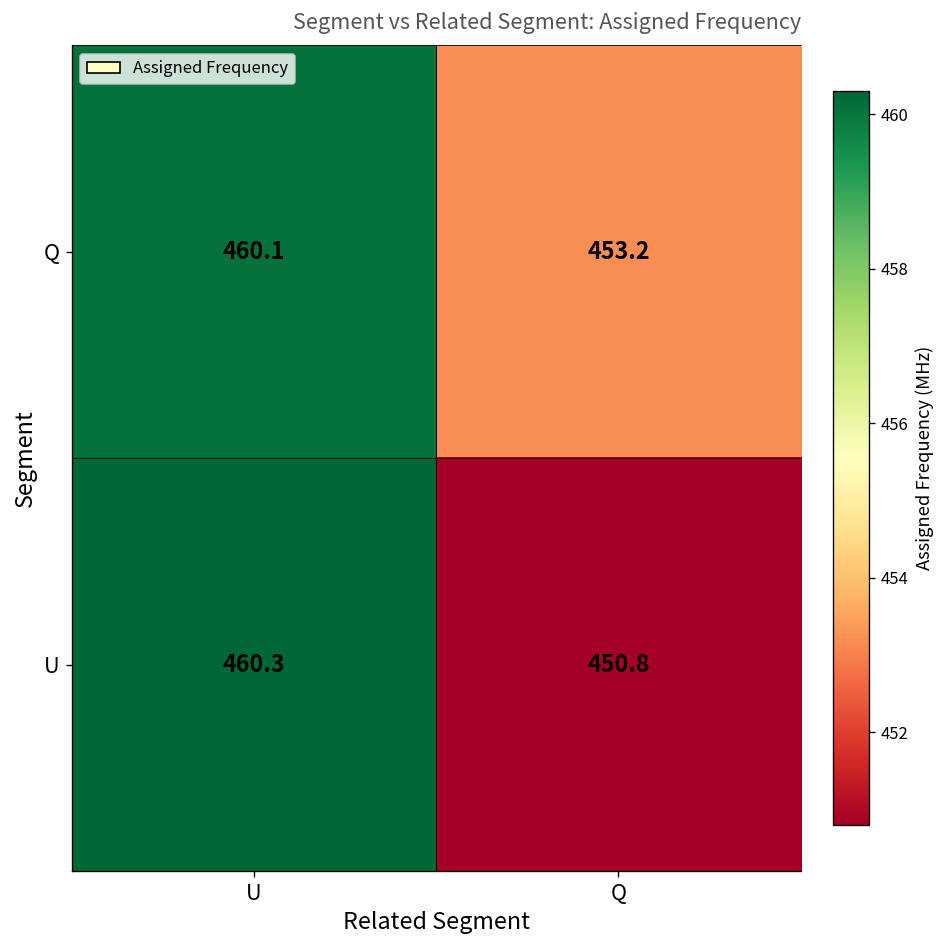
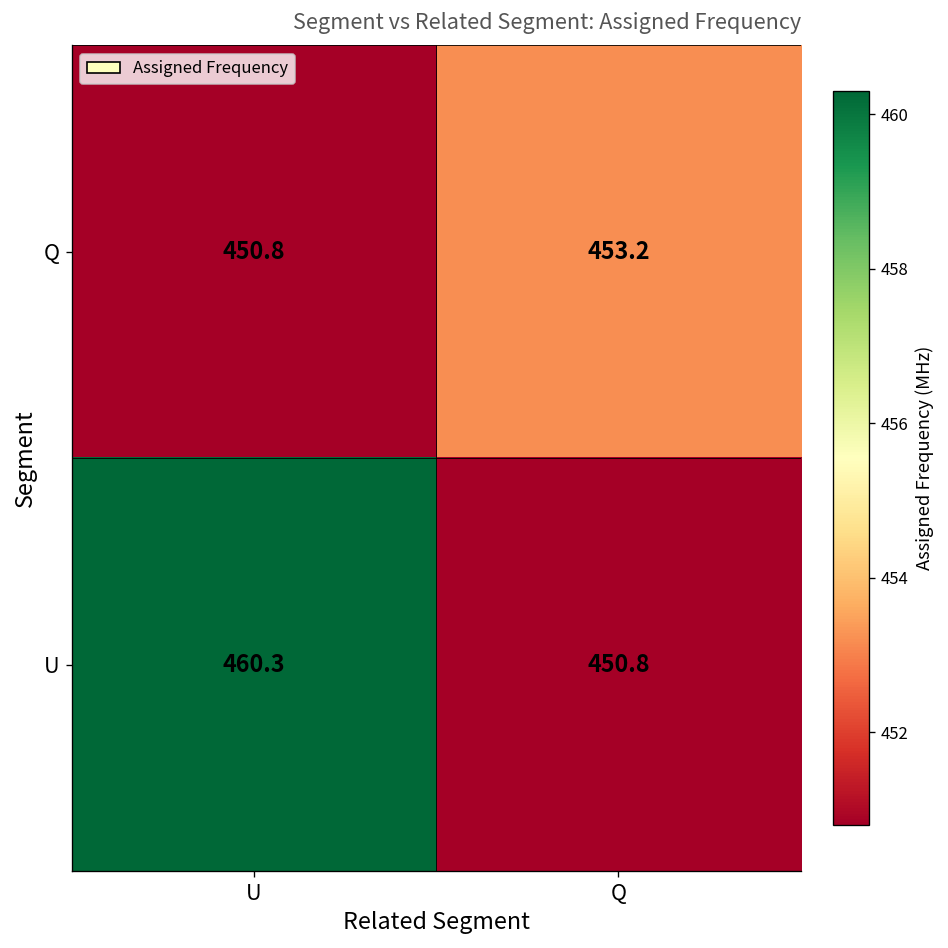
  {
    "Q": {
-     "U": 460.1,
+     "U": 450.8,
      "Q": 453.2
    },
    "U": {
      "U": 460.3,
      "Q": 450.8
    }
  }
